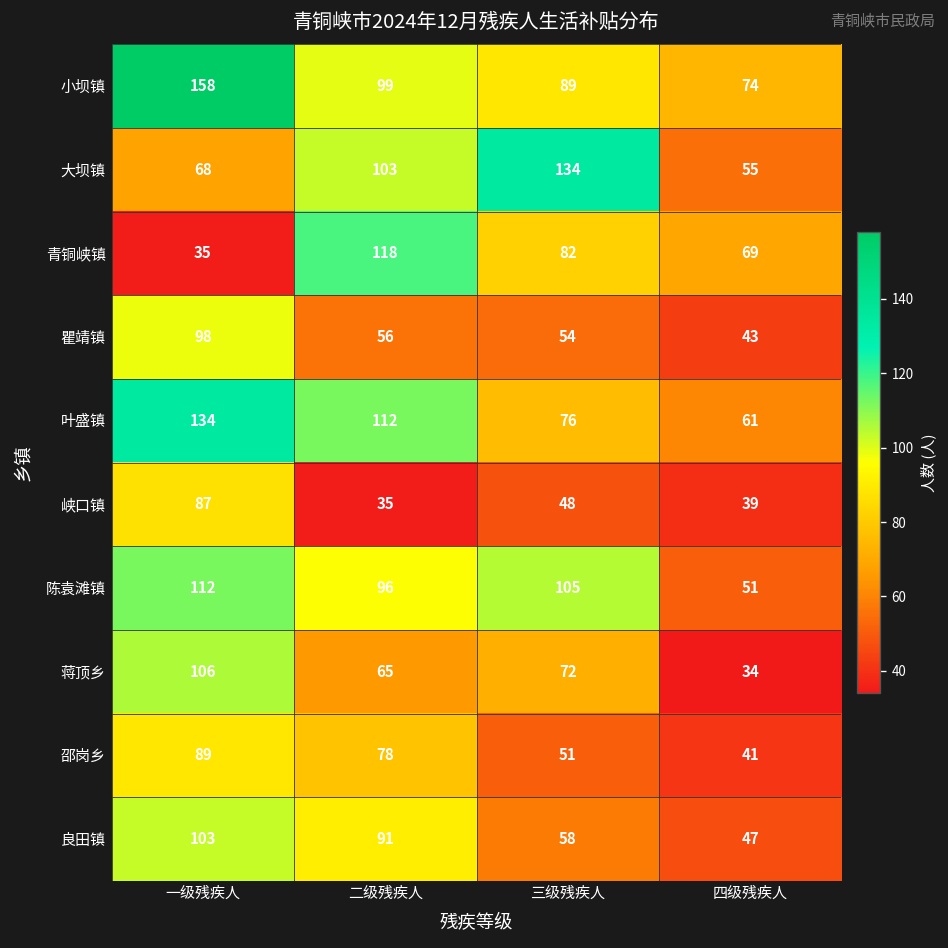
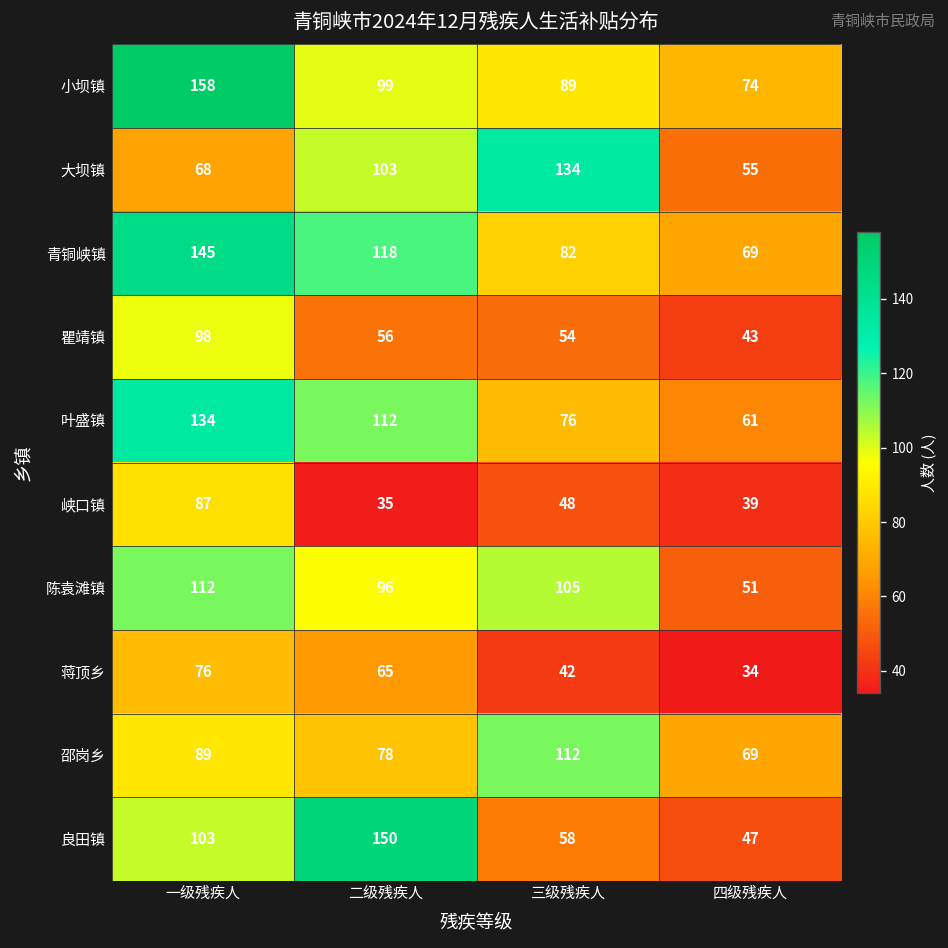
  {
    "小坝镇": {
      "一级残疾人": 158,
      "二级残疾人": 99,
      "三级残疾人": 89,
      "四级残疾人": 74
    },
    "大坝镇": {
      "一级残疾人": 68,
      "二级残疾人": 103,
      "三级残疾人": 134,
      "四级残疾人": 55
    },
    "青铜峡镇": {
-     "一级残疾人": 35,
+     "一级残疾人": 145,
      "二级残疾人": 118,
      "三级残疾人": 82,
      "四级残疾人": 69
    },
    "瞿靖镇": {
      "一级残疾人": 98,
      "二级残疾人": 56,
      "三级残疾人": 54,
      "四级残疾人": 43
    },
    "叶盛镇": {
      "一级残疾人": 134,
      "二级残疾人": 112,
      "三级残疾人": 76,
      "四级残疾人": 61
    },
    "峡口镇": {
      "一级残疾人": 87,
      "二级残疾人": 35,
      "三级残疾人": 48,
      "四级残疾人": 39
    },
    "陈袁滩镇": {
      "一级残疾人": 112,
      "二级残疾人": 96,
      "三级残疾人": 105,
      "四级残疾人": 51
    },
    "蒋顶乡": {
-     "一级残疾人": 106,
+     "一级残疾人": 76,
      "二级残疾人": 65,
-     "三级残疾人": 72,
+     "三级残疾人": 42,
      "四级残疾人": 34
    },
    "邵岗乡": {
      "一级残疾人": 89,
      "二级残疾人": 78,
-     "三级残疾人": 51,
-     "四级残疾人": 41
+     "三级残疾人": 112,
+     "四级残疾人": 69
    },
    "良田镇": {
      "一级残疾人": 103,
-     "二级残疾人": 91,
+     "二级残疾人": 150,
      "三级残疾人": 58,
      "四级残疾人": 47
    }
  }
